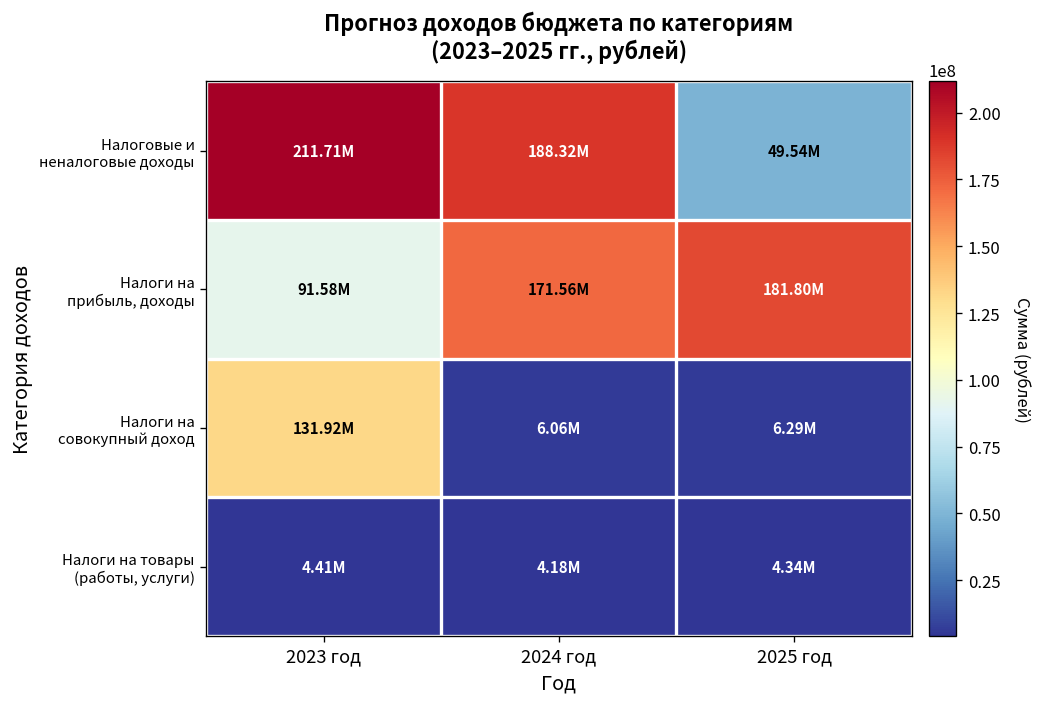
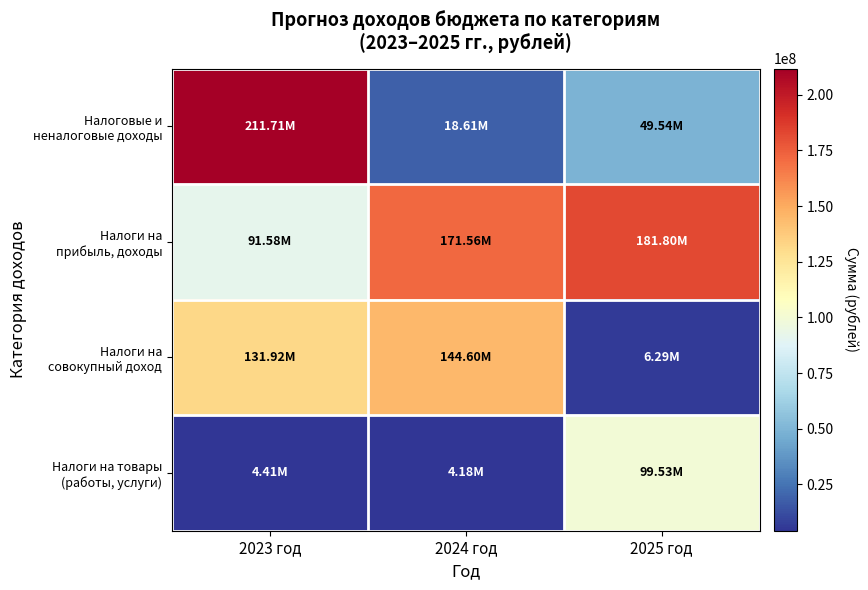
  {
    "Налоговые и неналоговые доходы": {
      "2023 год": "211.71М",
-     "2024 год": "188.32М",
+     "2024 год": "18.61М",
      "2025 год": "49.54М"
    },
    "Налоги на прибыль, доходы": {
      "2023 год": "91.58М",
      "2024 год": "171.56М",
      "2025 год": "181.80М"
    },
    "Налоги на совокупный доход": {
      "2023 год": "131.92М",
-     "2024 год": "6.06М",
+     "2024 год": "144.60М",
      "2025 год": "6.29М"
    },
    "Налоги на товары (работы, услуги)": {
      "2023 год": "4.41М",
      "2024 год": "4.18М",
-     "2025 год": "4.34М"
+     "2025 год": "99.53М"
    }
  }
